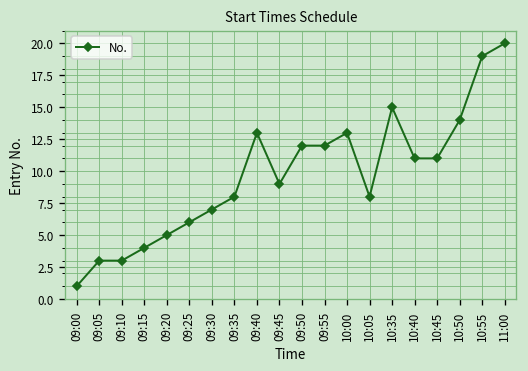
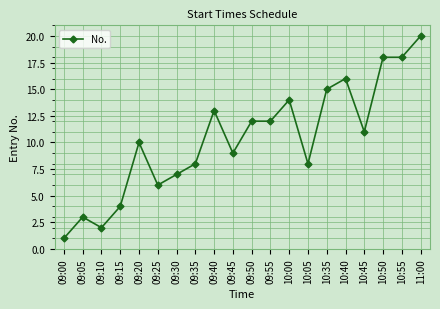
  {
    "09:00": 1,
    "09:05": 3,
-   "09:10": 3,
+   "09:10": 2,
    "09:15": 4,
-   "09:20": 5,
+   "09:20": 10,
    "09:25": 6,
    "09:30": 7,
    "09:35": 8,
    "09:40": 13,
    "09:45": 9,
    "09:50": 12,
    "09:55": 12,
-   "10:00": 13,
+   "10:00": 14,
    "10:05": 8,
    "10:35": 15,
-   "10:40": 11,
+   "10:40": 16,
    "10:45": 11,
-   "10:50": 14,
-   "10:55": 19,
+   "10:50": 18,
+   "10:55": 18,
    "11:00": 20
  }
